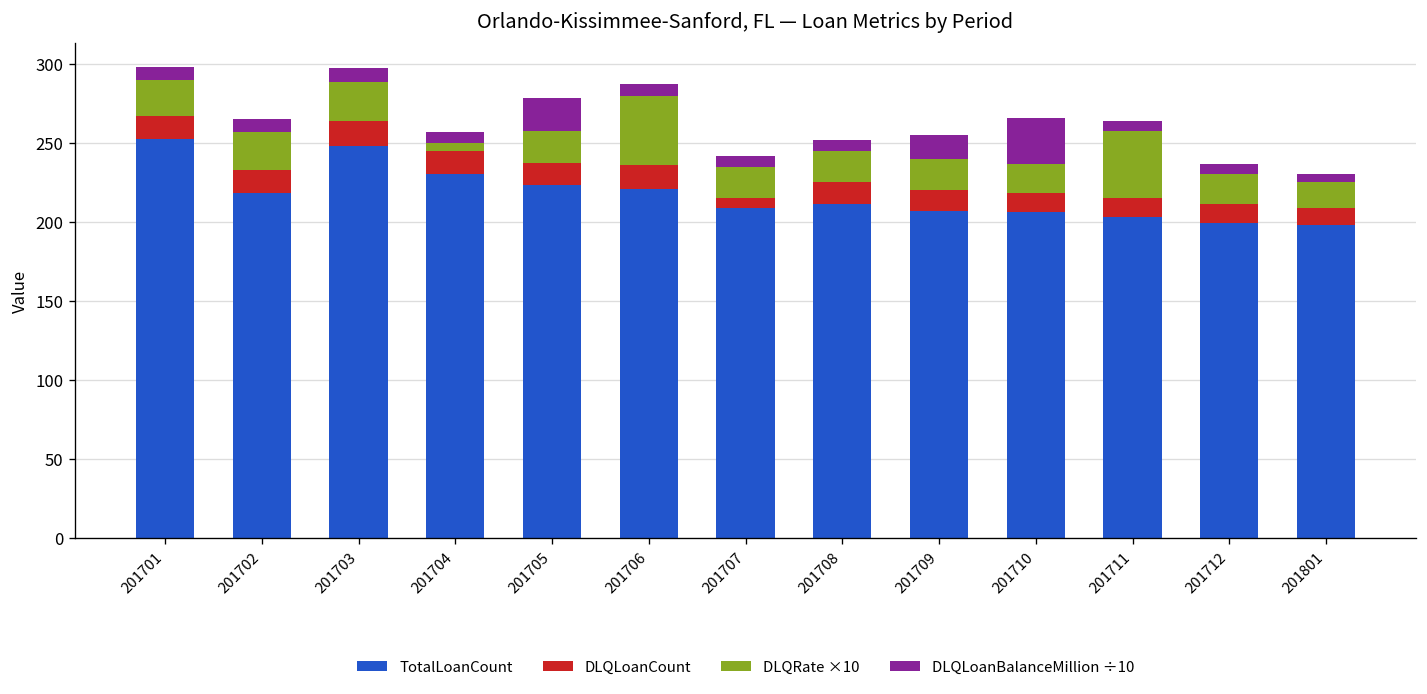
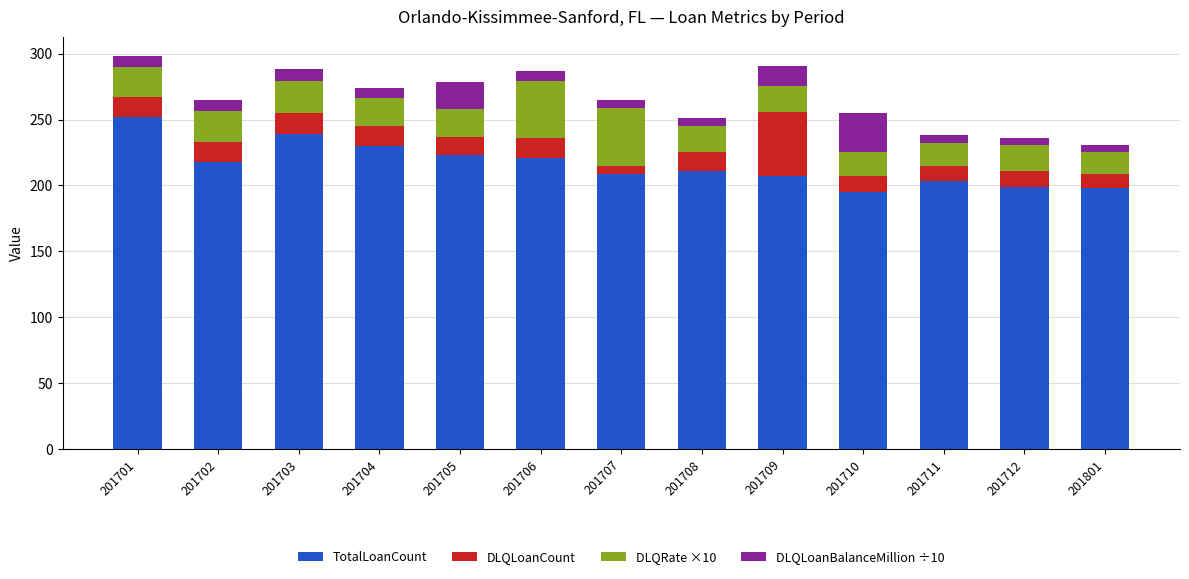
  {
    "TotalLoanCount": {
      "201701": 252,
      "201702": 218,
-     "201703": 248,
+     "201703": 239,
      "201704": 230,
      "201705": 223,
      "201706": 221,
      "201707": 209,
      "201708": 211,
      "201709": 207,
-     "201710": 206,
+     "201710": 195,
      "201711": 203,
      "201712": 199,
      "201801": 198
    },
    "DLQLoanCount": {
      "201701": 15,
      "201702": 15,
      "201703": 16,
      "201704": 15,
      "201705": 14,
      "201706": 15,
      "201707": 6,
      "201708": 14,
-     "201709": 13,
+     "201709": 49,
      "201710": 12,
      "201711": 12,
      "201712": 12,
      "201801": 11
    },
    "DLQRate ×10": {
      "201701": 23,
      "201702": 24,
      "201703": 25,
-     "201704": 5,
+     "201704": 21,
      "201705": 21,
      "201706": 43,
-     "201707": 20,
+     "201707": 44,
      "201708": 20,
      "201709": 19,
      "201710": 18,
-     "201711": 42,
+     "201711": 17,
      "201712": 19,
      "201801": 16
    },
    "DLQLoanBalanceMillion ÷10": {
      "201701": 8,
      "201702": 8,
      "201703": 9,
      "201704": 7,
      "201705": 21,
      "201706": 7,
      "201707": 7,
      "201708": 7,
      "201709": 15,
      "201710": 29,
      "201711": 6,
      "201712": 6,
      "201801": 5
    }
  }
